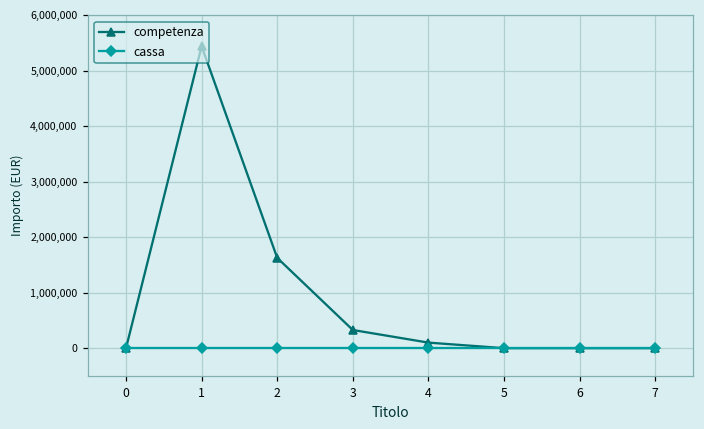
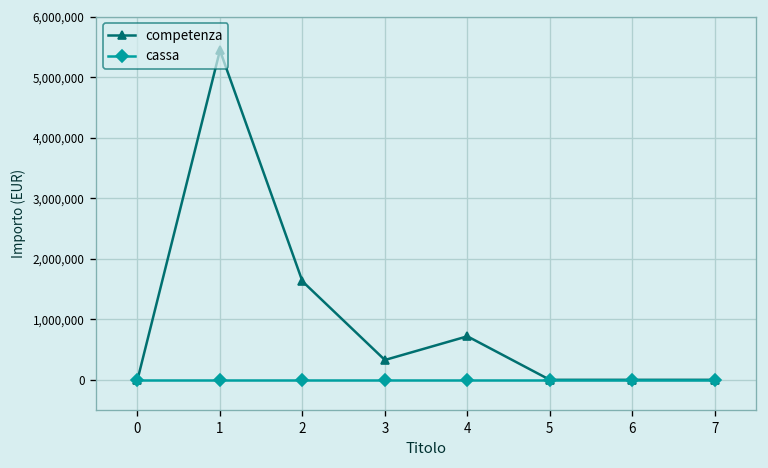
  {
    "competenza": {
      "2": "1,600,000",
      "3": "300,000",
-     "4": "100,000"
+     "4": "700,000"
    },
    "cassa": {
      "1": "0",
      "2": "0",
      "3": "0",
      "4": "0"
    }
  }
